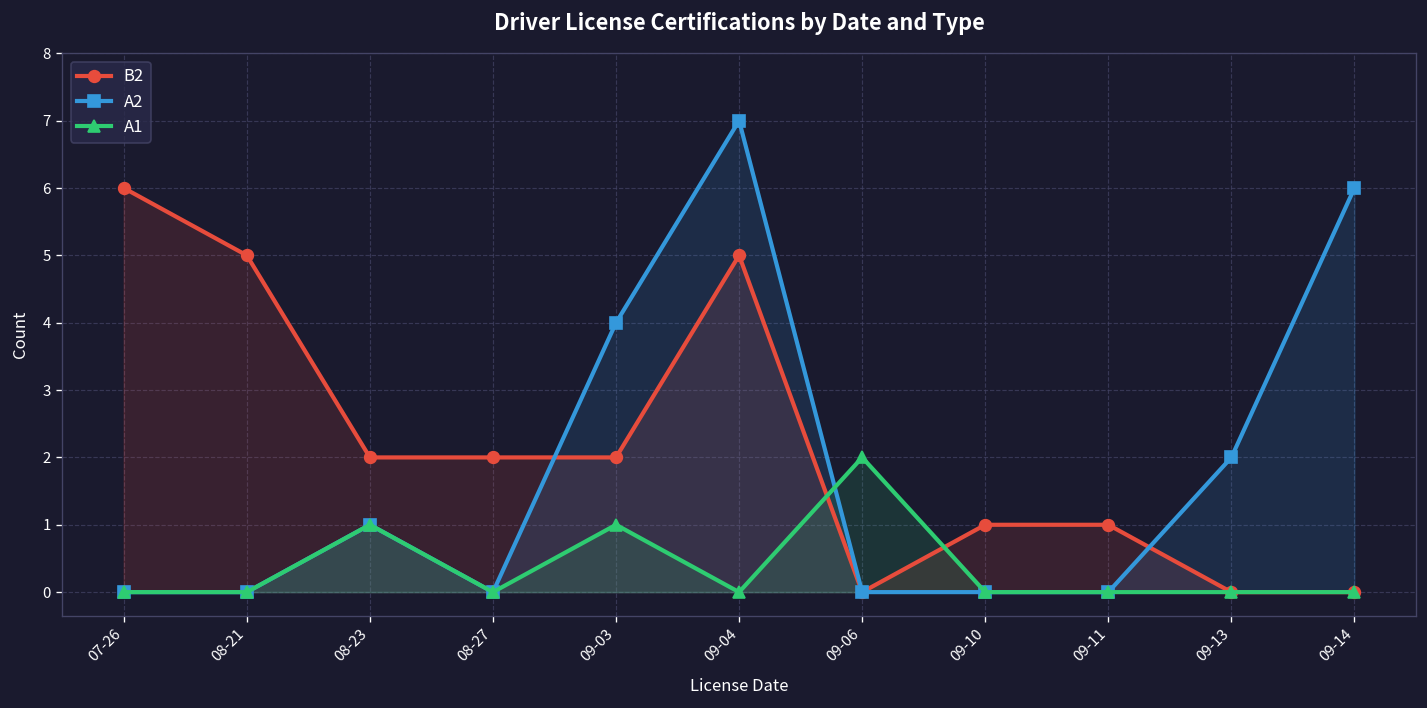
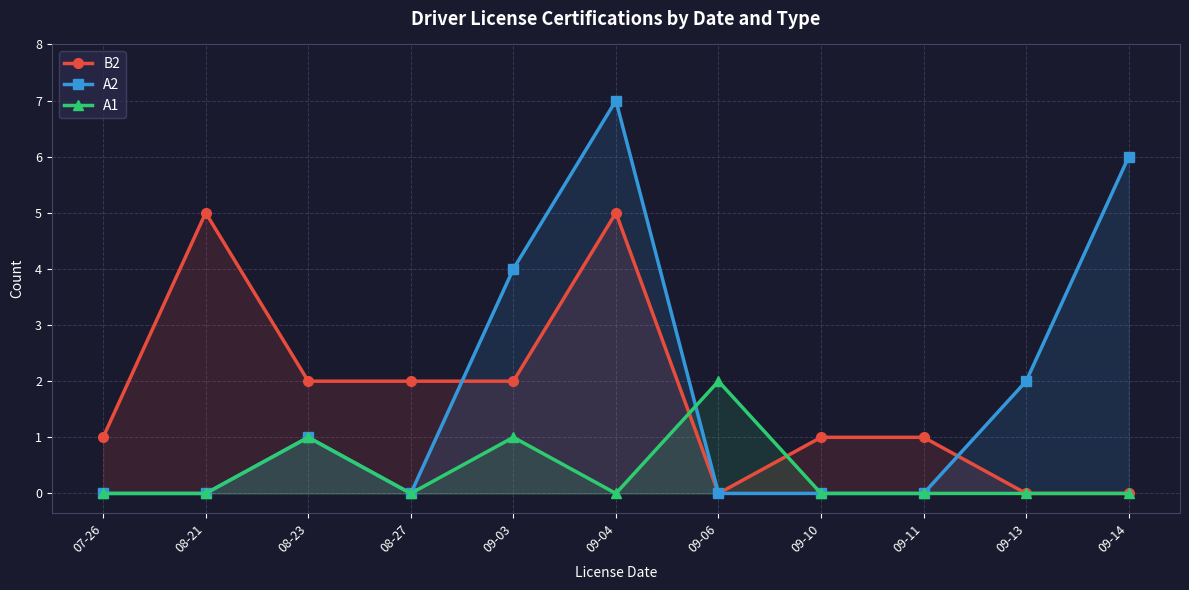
  {
    "B2": {
-     "07-26": 6,
+     "07-26": 1,
      "08-21": 5,
      "08-23": 2,
      "08-27": 2,
      "09-03": 2,
      "09-04": 5,
      "09-10": 1,
      "09-11": 1
    },
    "A2": {
      "09-03": 4,
      "09-04": 7,
      "09-13": 2,
      "09-14": 6
    },
    "A1": {
      "09-03": 1,
      "09-04": 0,
      "09-06": 2
    }
  }
